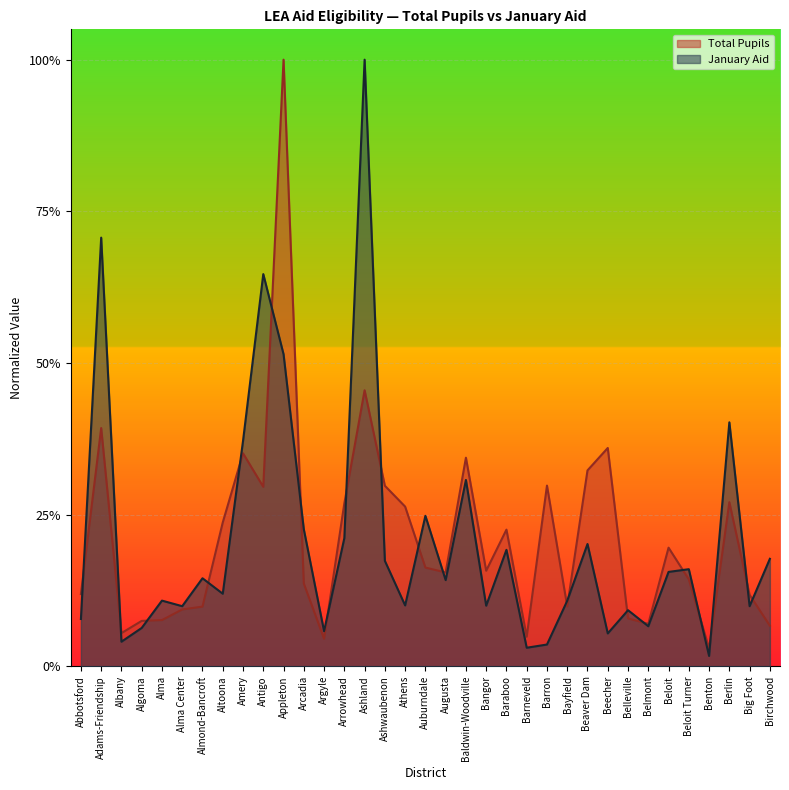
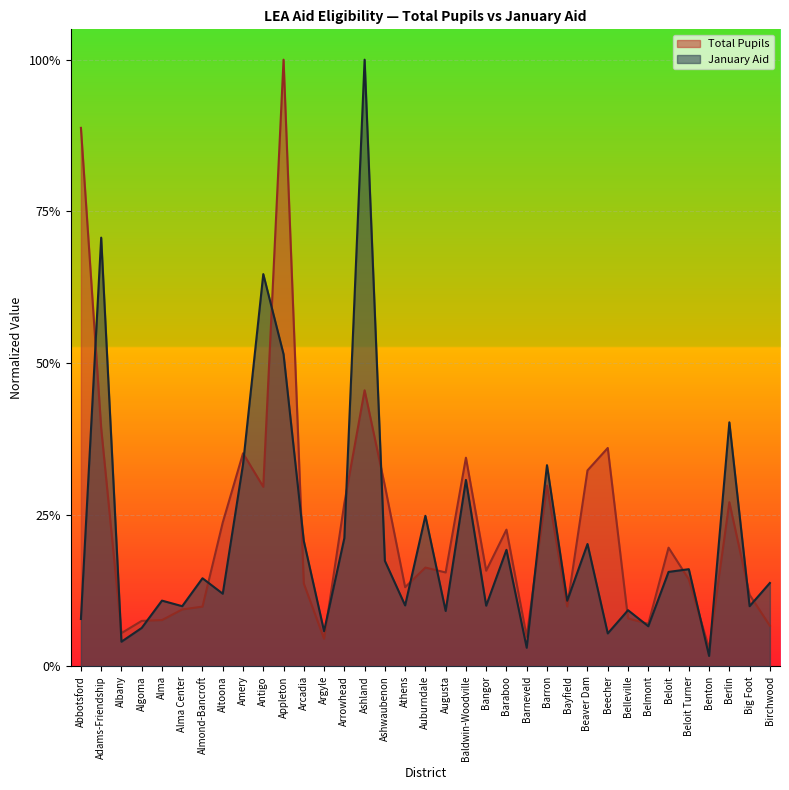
  {
    "Total Pupils": {
-     "Abbotsford": "12%",
+     "Abbotsford": "89%",
      "Adams-Friendship": "39%",
      "Albany": "5%",
      "Algoma": "7%",
      "Alma": "8%",
      "Alma Center": "9%",
      "Almond-Bancroft": "10%",
      "Altoona": "24%",
      "Amery": "35%",
      "Antigo": "30%",
      "Appleton": "100%",
      "Arcadia": "14%",
      "Argyle": "5%",
      "Arrowhead": "27%",
      "Ashland": "46%",
      "Ashwaubenon": "30%",
-     "Athens": "26%",
+     "Athens": "13%",
      "Auburndale": "16%",
      "Augusta": "15%",
      "Baldwin-Woodville": "34%",
      "Bangor": "16%",
      "Baraboo": "23%",
      "Barneveld": "5%",
      "Barron": "30%",
      "Bayfield": "10%",
      "Beaver Dam": "32%",
      "Beecher": "36%",
      "Belleville": "8%",
      "Beloit": "20%",
      "Beloit Turner": "14%",
      "Benton": "3%",
      "Berlin": "27%",
      "Big Foot": "12%",
      "Birchwood": "7%"
    },
    "January Aid": {
      "Abbotsford": "8%",
      "Adams-Friendship": "71%",
      "Albany": "4%",
      "Algoma": "6%",
      "Alma": "11%",
      "Alma Center": "10%",
      "Almond-Bancroft": "15%",
      "Altoona": "12%",
-     "Amery": "37%",
+     "Amery": "33%",
      "Antigo": "65%",
      "Appleton": "51%",
-     "Arcadia": "23%",
+     "Arcadia": "21%",
      "Argyle": "6%",
      "Arrowhead": "21%",
      "Ashland": "100%",
      "Ashwaubenon": "17%",
      "Athens": "10%",
      "Auburndale": "25%",
-     "Augusta": "14%",
+     "Augusta": "9%",
      "Baldwin-Woodville": "31%",
      "Bangor": "10%",
      "Baraboo": "19%",
      "Barneveld": "3%",
-     "Barron": "4%",
+     "Barron": "33%",
      "Bayfield": "11%",
      "Beaver Dam": "20%",
      "Beecher": "5%",
      "Belleville": "9%",
      "Beloit": "16%",
      "Beloit Turner": "16%",
      "Benton": "2%",
      "Berlin": "40%",
      "Big Foot": "10%",
-     "Birchwood": "18%"
+     "Birchwood": "14%"
    }
  }
